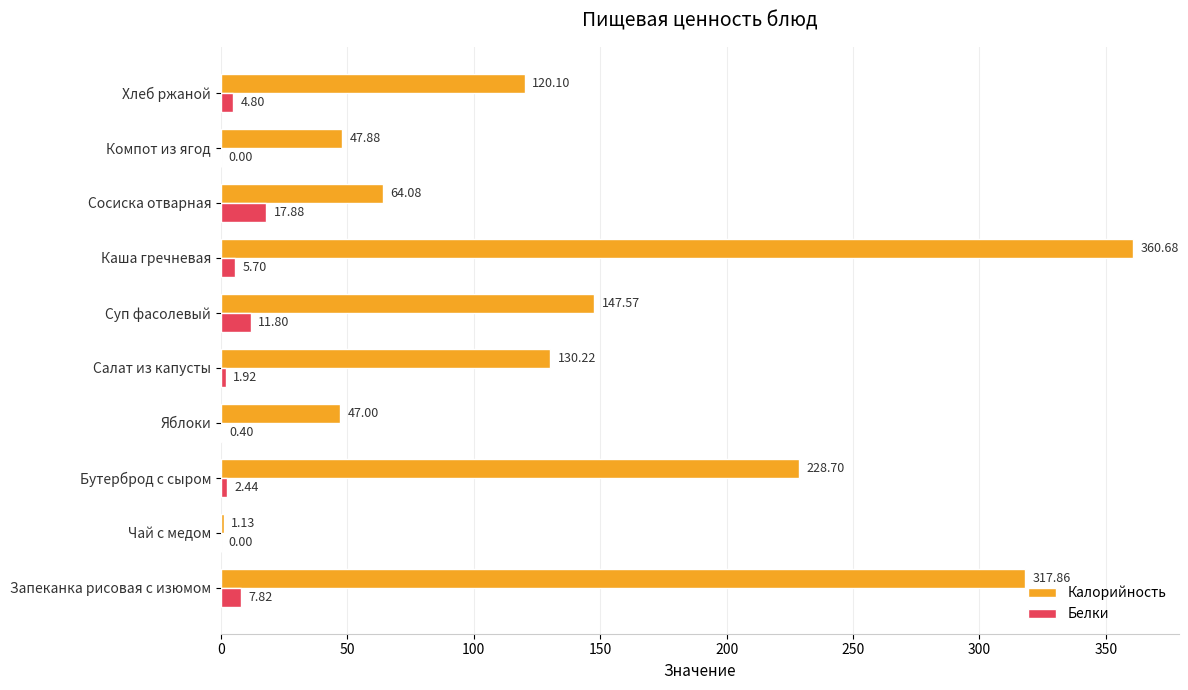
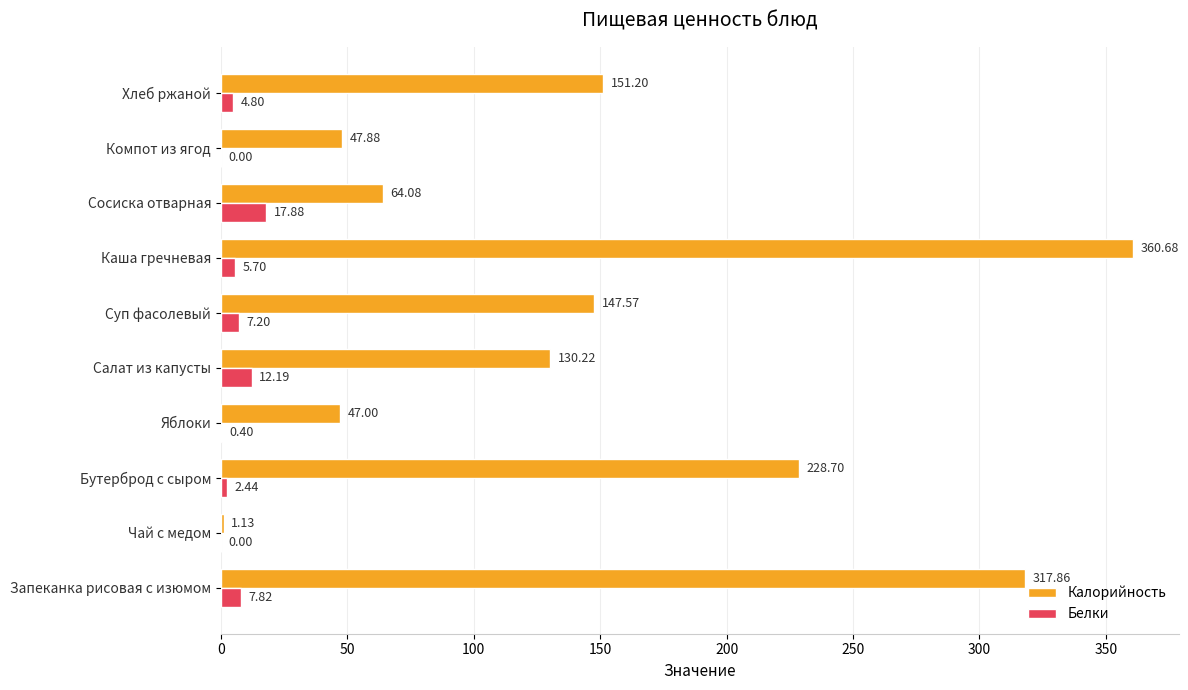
  {
    "Калорийность": {
-     "Хлеб ржаной": 120.10,
+     "Хлеб ржаной": 151.20,
      "Компот из ягод": 47.88,
      "Сосиска отварная": 64.08,
      "Каша гречневая": 360.68,
      "Суп фасолевый": 147.57,
      "Салат из капусты": 130.22,
      "Яблоки": 47.00,
      "Бутерброд с сыром": 228.70,
      "Чай с медом": 1.13,
      "Запеканка рисовая с изюмом": 317.86
    },
    "Белки": {
      "Хлеб ржаной": 4.80,
      "Компот из ягод": 0.00,
      "Сосиска отварная": 17.88,
      "Каша гречневая": 5.70,
-     "Суп фасолевый": 11.80,
-     "Салат из капусты": 1.92,
+     "Суп фасолевый": 7.20,
+     "Салат из капусты": 12.19,
      "Яблоки": 0.40,
      "Бутерброд с сыром": 2.44,
      "Чай с медом": 0.00,
      "Запеканка рисовая с изюмом": 7.82
    }
  }
